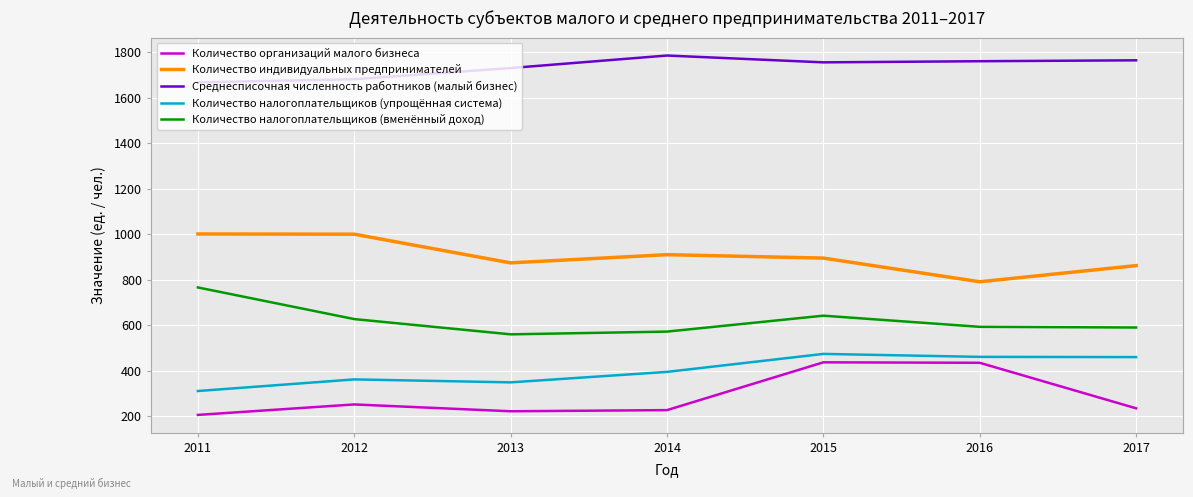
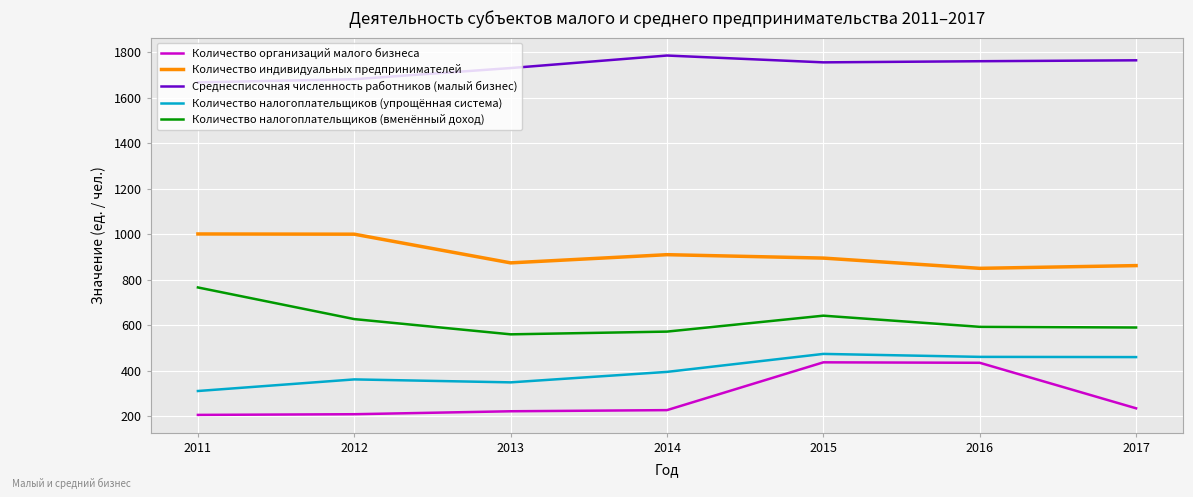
  {
    "Количество организаций малого бизнеса": {
      "2011": 210,
-     "2012": 250,
+     "2012": 210,
      "2013": 220,
      "2014": 230,
      "2015": 440,
      "2016": 440,
      "2017": 240
    },
    "Количество индивидуальных предпринимателей": {
      "2011": 1000,
      "2012": 1000,
      "2013": 870,
      "2014": 910,
      "2015": 900,
-     "2016": 790,
+     "2016": 850,
      "2017": 860
    },
    "Среднесписочная численность работников (малый бизнес)": {
      "2014": 1790,
      "2015": 1760,
      "2016": 1760,
      "2017": 1760
    },
    "Количество налогоплательщиков (упрощённая система)": {
      "2011": 310,
      "2012": 360,
      "2013": 350,
      "2014": 400,
      "2015": 470,
      "2016": 460,
      "2017": 460
    },
    "Количество налогоплательщиков (вменённый доход)": {
      "2011": 770,
      "2012": 630,
      "2013": 560,
      "2014": 570,
      "2015": 640,
      "2016": 590,
      "2017": 590
    }
  }
